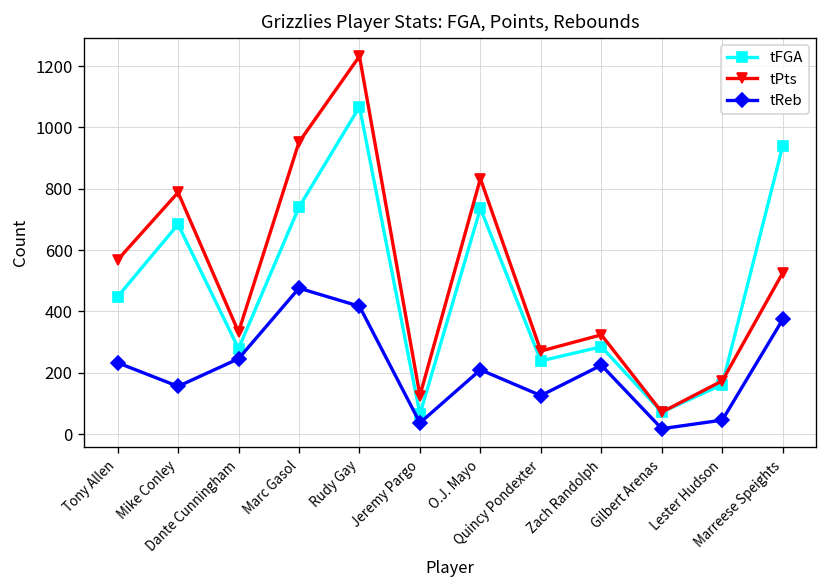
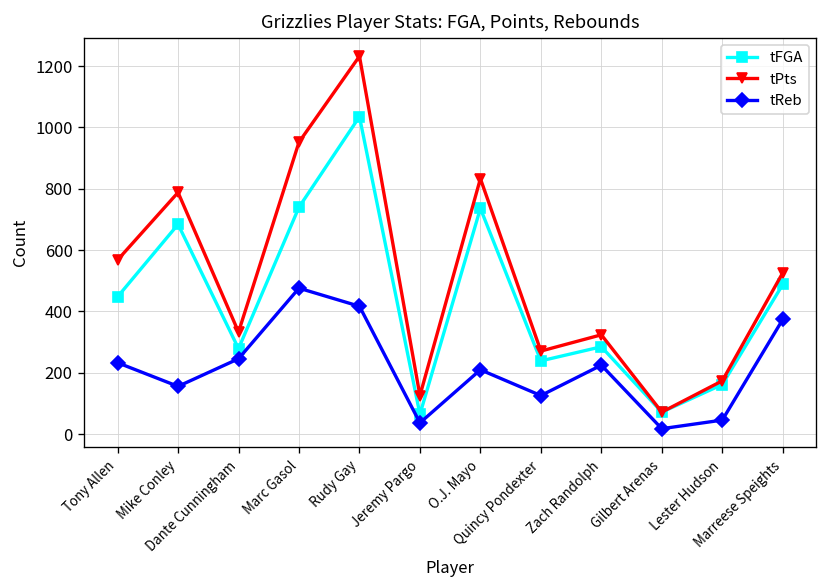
  {
    "tFGA": {
      "Tony Allen": 450,
      "Mike Conley": 680,
      "Dante Cunningham": 280,
      "Marc Gasol": 740,
-     "Rudy Gay": 1070,
+     "Rudy Gay": 1040,
      "Jeremy Pargo": 70,
      "O.J. Mayo": 740,
      "Quincy Pondexter": 240,
      "Zach Randolph": 290,
      "Lester Hudson": 160,
-     "Marreese Speights": 940
+     "Marreese Speights": 490
    },
    "tPts": {
      "Tony Allen": 570,
      "Mike Conley": 790,
      "Dante Cunningham": 330,
      "Marc Gasol": 950,
      "Rudy Gay": 1230,
      "Jeremy Pargo": 130,
      "O.J. Mayo": 830,
      "Quincy Pondexter": 270,
      "Zach Randolph": 320,
      "Lester Hudson": 170,
      "Marreese Speights": 530
    },
    "tReb": {
      "Tony Allen": 230,
      "Mike Conley": 160,
      "Dante Cunningham": 250,
      "Marc Gasol": 480,
      "Rudy Gay": 420,
      "Jeremy Pargo": 40,
      "O.J. Mayo": 210,
      "Quincy Pondexter": 130,
      "Zach Randolph": 230,
      "Gilbert Arenas": 20,
      "Lester Hudson": 50,
      "Marreese Speights": 370
    }
  }
